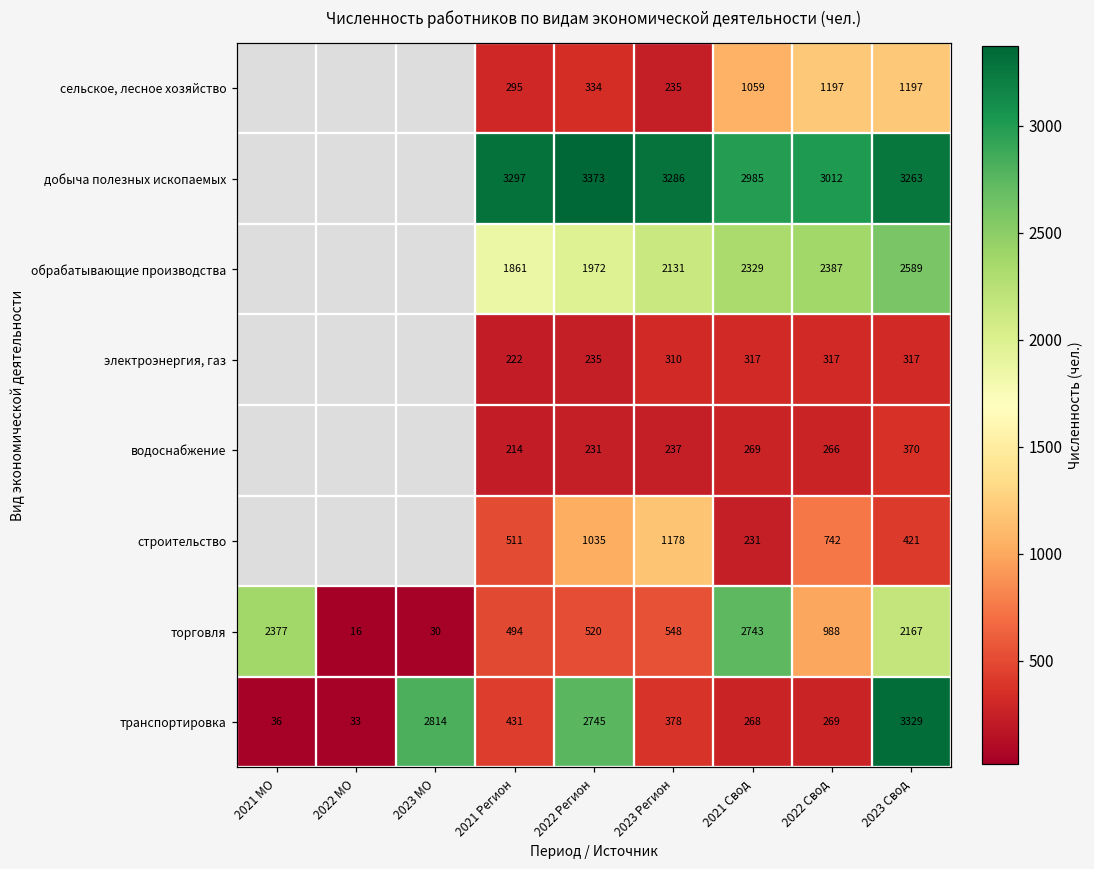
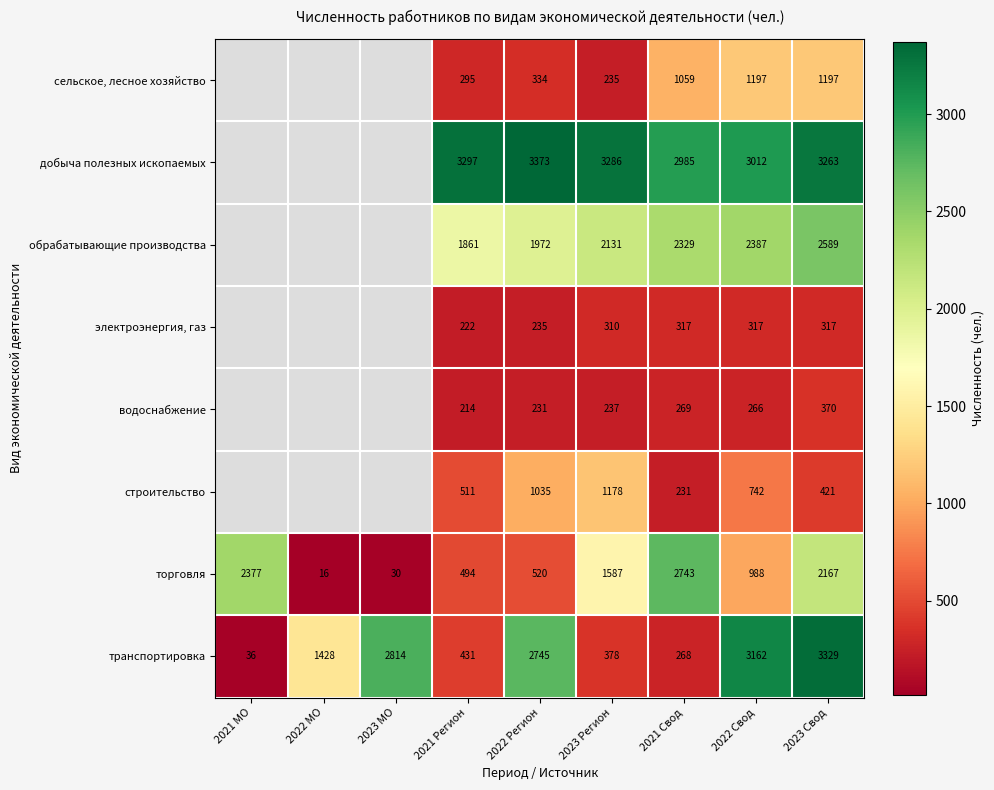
  {
    "сельское, лесное хозяйство": {
      "2021 Регион": 295,
      "2022 Регион": 334,
      "2023 Регион": 235,
      "2021 Свод": 1059,
      "2022 Свод": 1197,
      "2023 Свод": 1197
    },
    "добыча полезных ископаемых": {
      "2021 Регион": 3297,
      "2022 Регион": 3373,
      "2023 Регион": 3286,
      "2021 Свод": 2985,
      "2022 Свод": 3012,
      "2023 Свод": 3263
    },
    "обрабатывающие производства": {
      "2021 Регион": 1861,
      "2022 Регион": 1972,
      "2023 Регион": 2131,
      "2021 Свод": 2329,
      "2022 Свод": 2387,
      "2023 Свод": 2589
    },
    "электроэнергия, газ": {
      "2021 Регион": 222,
      "2022 Регион": 235,
      "2023 Регион": 310,
      "2021 Свод": 317,
      "2022 Свод": 317,
      "2023 Свод": 317
    },
    "водоснабжение": {
      "2021 Регион": 214,
      "2022 Регион": 231,
      "2023 Регион": 237,
      "2021 Свод": 269,
      "2022 Свод": 266,
      "2023 Свод": 370
    },
    "строительство": {
      "2021 Регион": 511,
      "2022 Регион": 1035,
      "2023 Регион": 1178,
      "2021 Свод": 231,
      "2022 Свод": 742,
      "2023 Свод": 421
    },
    "торговля": {
      "2021 МО": 2377,
      "2022 МО": 16,
      "2023 МО": 30,
      "2021 Регион": 494,
      "2022 Регион": 520,
-     "2023 Регион": 548,
+     "2023 Регион": 1587,
      "2021 Свод": 2743,
      "2022 Свод": 988,
      "2023 Свод": 2167
    },
    "транспортировка": {
      "2021 МО": 36,
-     "2022 МО": 33,
+     "2022 МО": 1428,
      "2023 МО": 2814,
      "2021 Регион": 431,
      "2022 Регион": 2745,
      "2023 Регион": 378,
      "2021 Свод": 268,
-     "2022 Свод": 269,
+     "2022 Свод": 3162,
      "2023 Свод": 3329
    }
  }
